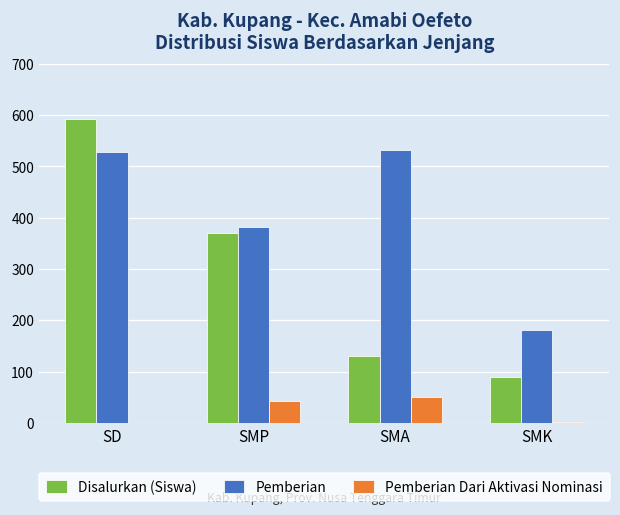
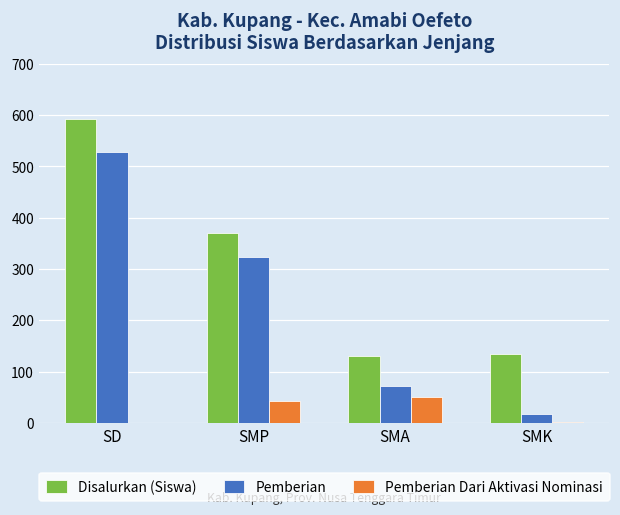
  {
    "Disalurkan (Siswa)": {
      "SD": 590,
      "SMP": 370,
      "SMA": 130,
-     "SMK": 90
+     "SMK": 130
    },
    "Pemberian": {
      "SD": 530,
-     "SMP": 380,
-     "SMA": 530,
-     "SMK": 180
+     "SMP": 320,
+     "SMA": 70,
+     "SMK": 20
    },
    "Pemberian Dari Aktivasi Nominasi": {
      "SD": 0,
      "SMP": 40,
      "SMA": 50
    }
  }
